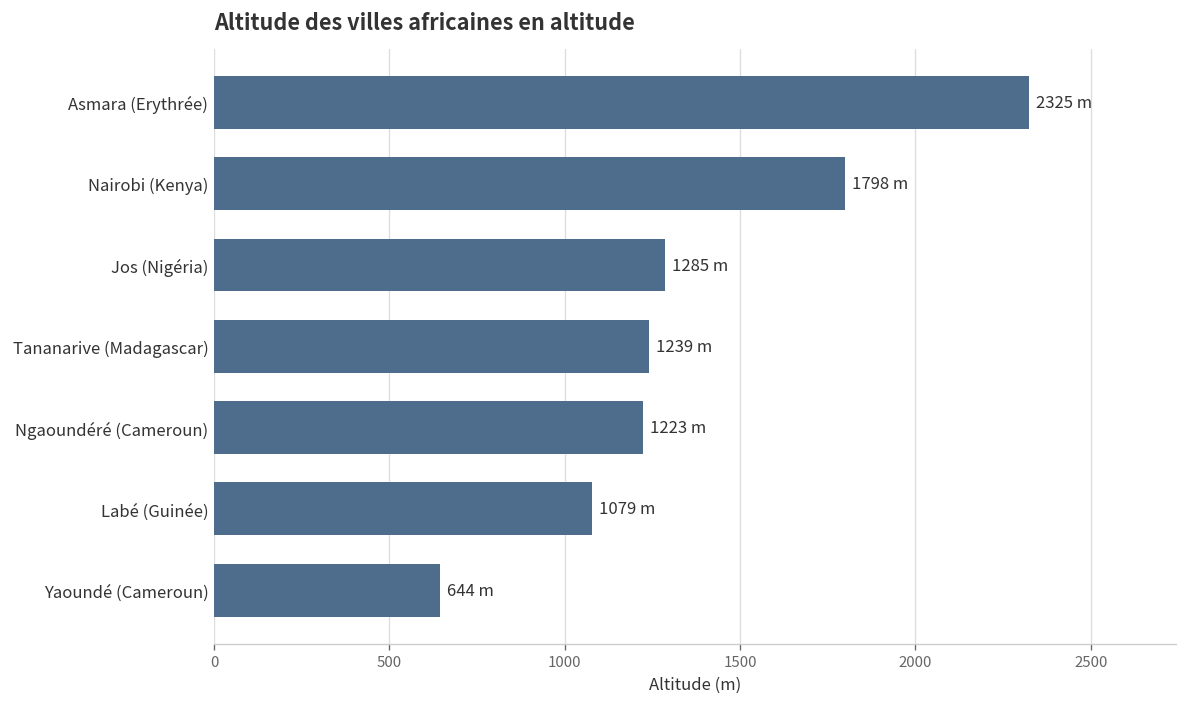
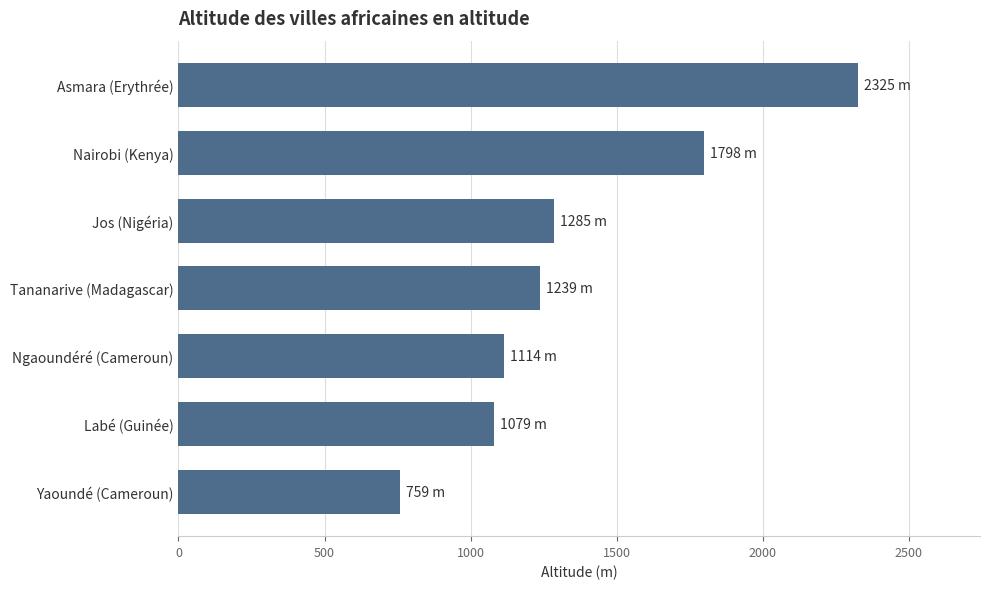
  {
    "Asmara (Erythrée)": 2325,
    "Nairobi (Kenya)": 1798,
    "Jos (Nigéria)": 1285,
    "Tananarive (Madagascar)": 1239,
-   "Ngaoundéré (Cameroun)": 1223,
+   "Ngaoundéré (Cameroun)": 1114,
    "Labé (Guinée)": 1079,
-   "Yaoundé (Cameroun)": 644
+   "Yaoundé (Cameroun)": 759
  }
